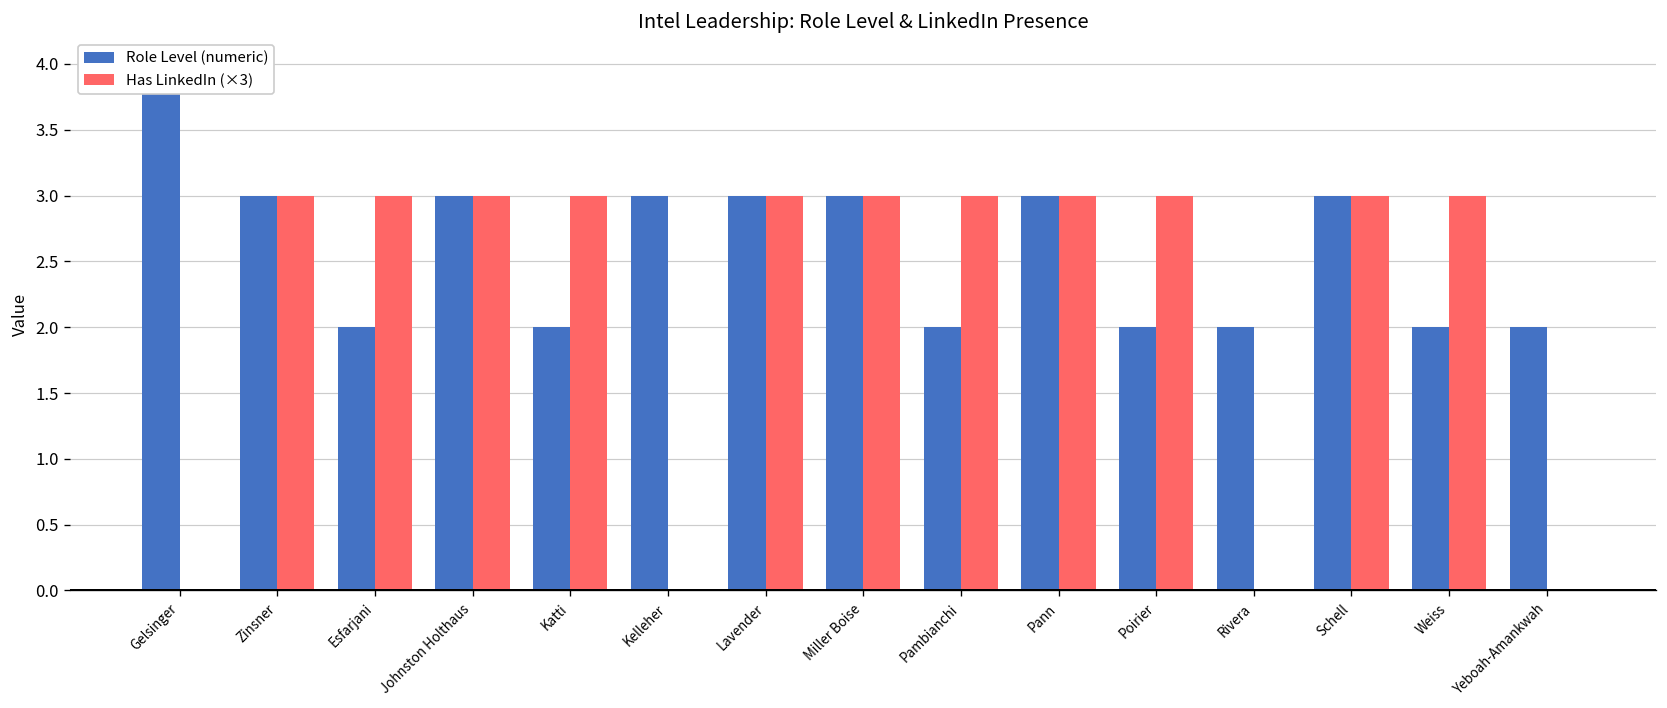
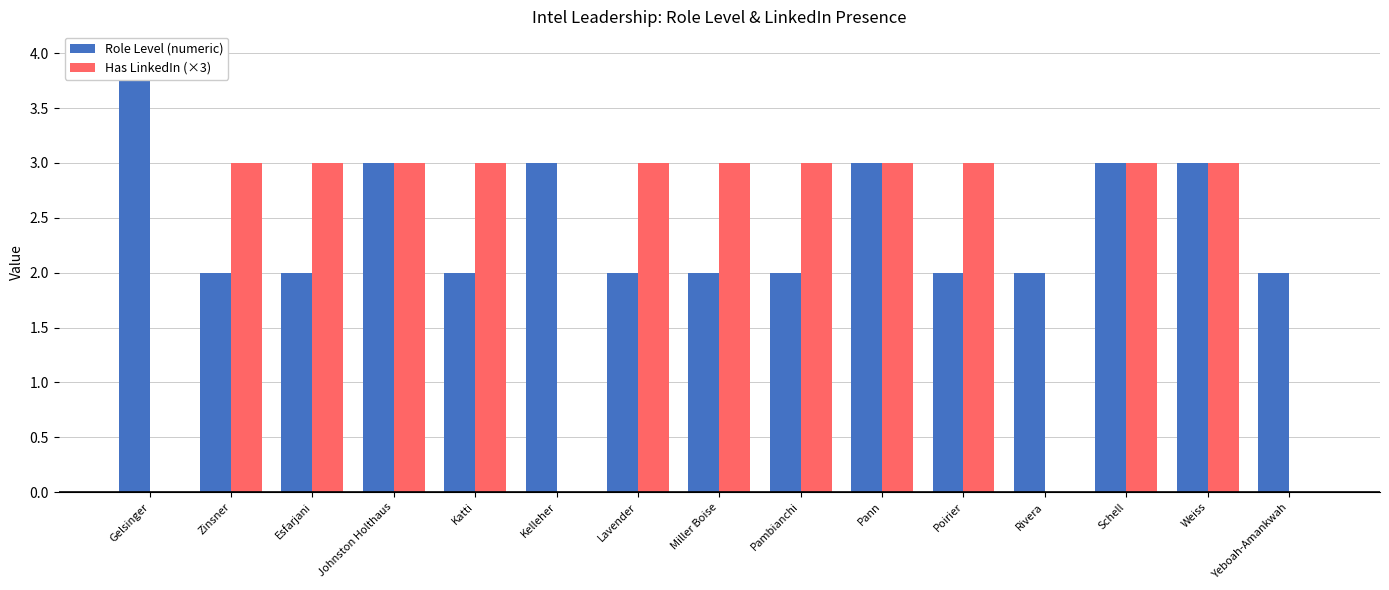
  {
    "Role Level (numeric)": {
-     "Zinsner": 3,
+     "Zinsner": 2,
      "Esfarjani": 2,
      "Johnston Holthaus": 3,
      "Katti": 2,
      "Kelleher": 3,
-     "Lavender": 3,
-     "Miller Boise": 3,
+     "Lavender": 2,
+     "Miller Boise": 2,
      "Pambianchi": 2,
      "Pann": 3,
      "Poirier": 2,
      "Rivera": 2,
      "Schell": 3,
-     "Weiss": 2,
+     "Weiss": 3,
      "Yeboah-Amankwah": 2
    },
    "Has LinkedIn (×3)": {
      "Gelsinger": 0,
      "Zinsner": 3,
      "Esfarjani": 3,
      "Johnston Holthaus": 3,
      "Katti": 3,
      "Kelleher": 0,
      "Lavender": 3,
      "Miller Boise": 3,
      "Pambianchi": 3,
      "Pann": 3,
      "Poirier": 3,
      "Rivera": 0,
      "Schell": 3,
      "Weiss": 3,
      "Yeboah-Amankwah": 0
    }
  }
